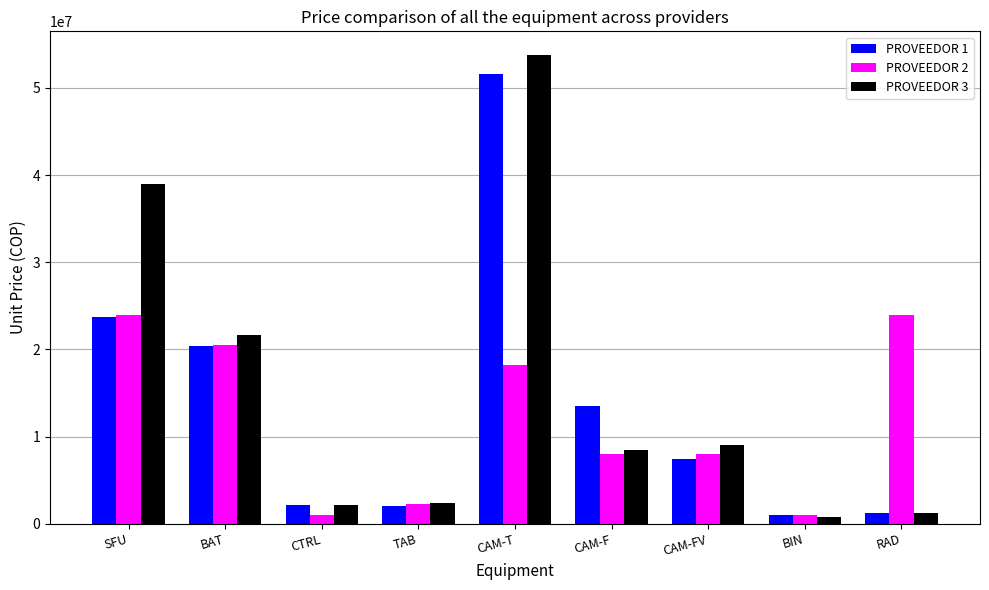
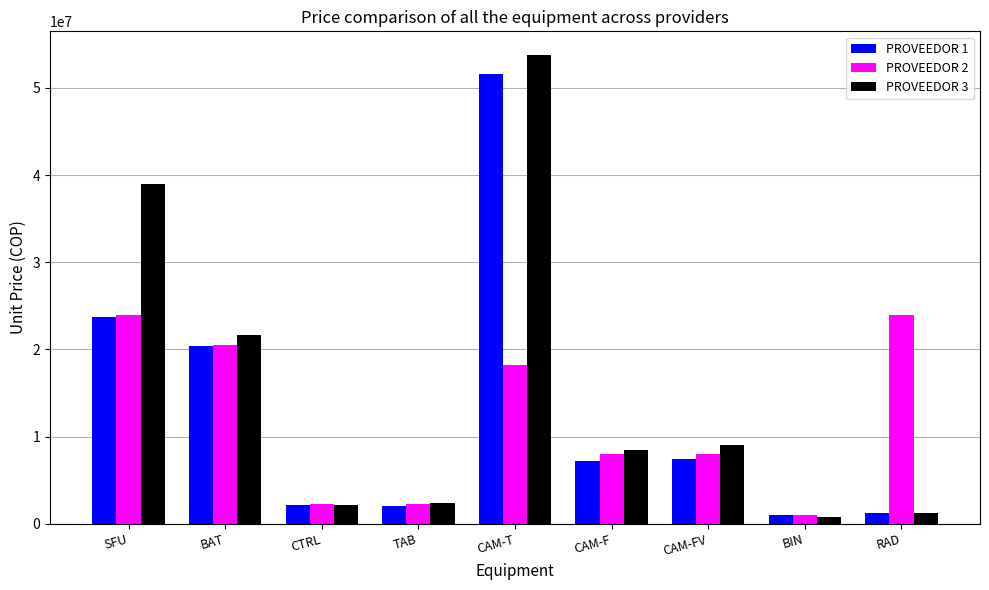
  {
    "PROVEEDOR 1": {
      "SFU": 24000000,
      "BAT": 20000000,
      "CTRL": 2000000,
      "TAB": 2000000,
      "CAM-T": 52000000,
-     "CAM-F": 13000000,
+     "CAM-F": 7000000,
      "CAM-FV": 7000000,
      "BIN": 1000000,
      "RAD": 1000000
    },
    "PROVEEDOR 2": {
      "SFU": 24000000,
      "BAT": 21000000,
-     "CTRL": 1000000,
+     "CTRL": 2000000,
      "TAB": 2000000,
      "CAM-T": 18000000,
      "CAM-F": 8000000,
      "CAM-FV": 8000000,
      "BIN": 1000000,
      "RAD": 24000000
    },
    "PROVEEDOR 3": {
      "SFU": 39000000,
      "BAT": 22000000,
      "CTRL": 2000000,
      "TAB": 2000000,
      "CAM-T": 54000000,
      "CAM-F": 9000000,
      "CAM-FV": 9000000,
      "BIN": 1000000,
      "RAD": 1000000
    }
  }
